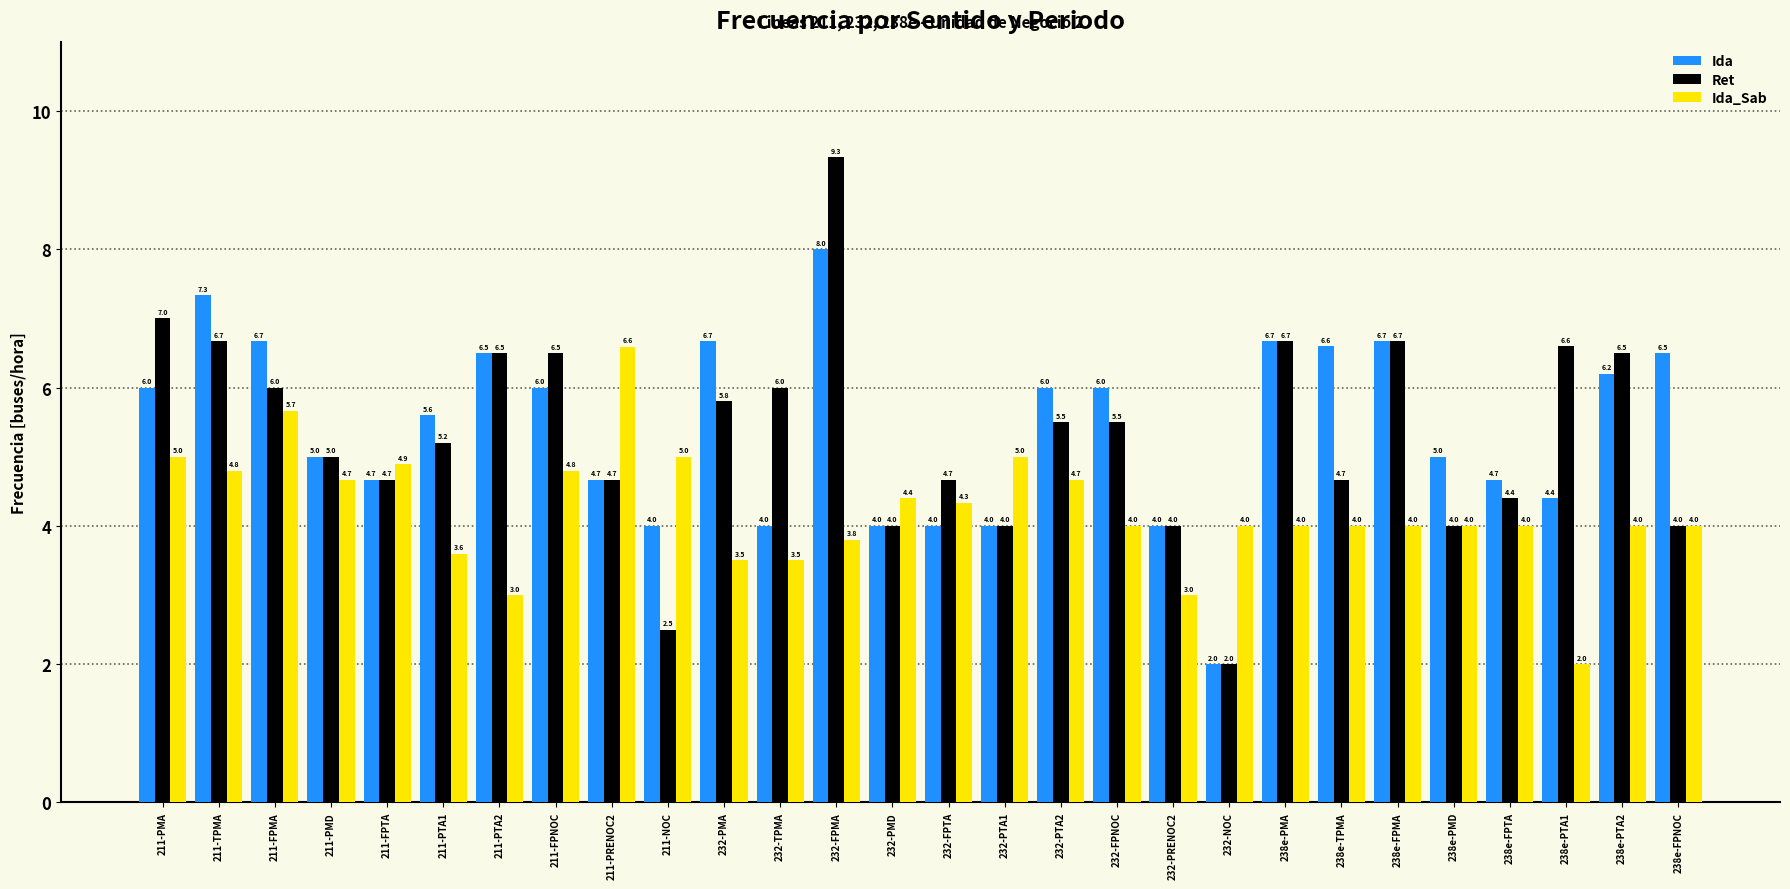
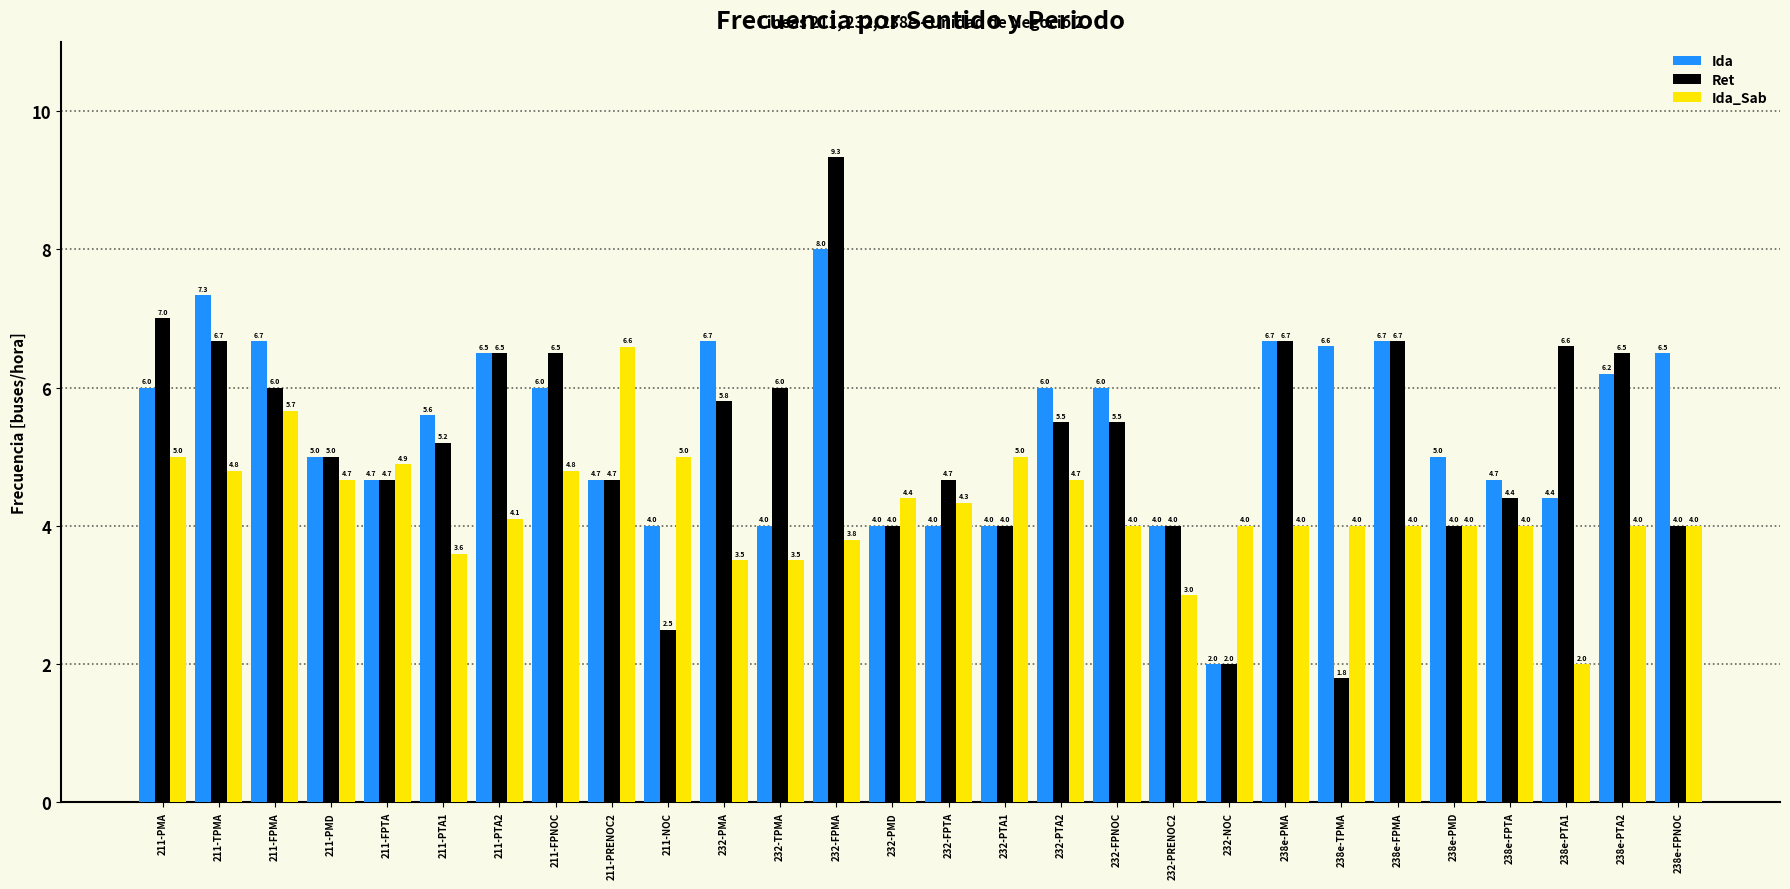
  {
    "Ida": {
      "211-PMA": 6.0,
      "211-TPMA": 7.3,
      "211-FPMA": 6.7,
      "211-PMD": 5.0,
      "211-FPTA": 4.7,
      "211-PTA1": 5.6,
      "211-PTA2": 6.5,
      "211-FPNOC": 6.0,
      "211-PRENOC2": 4.7,
      "211-NOC": 4.0,
      "232-PMA": 6.7,
      "232-TPMA": 4.0,
      "232-FPMA": 8.0,
      "232-PMD": 4.0,
      "232-FPTA": 4.0,
      "232-PTA1": 4.0,
      "232-PTA2": 6.0,
      "232-FPNOC": 6.0,
      "232-PRENOC2": 4.0,
      "232-NOC": 2.0,
      "238e-PMA": 6.7,
      "238e-TPMA": 6.6,
      "238e-FPMA": 6.7,
      "238e-PMD": 5.0,
      "238e-FPTA": 4.7,
      "238e-PTA1": 4.4,
      "238e-PTA2": 6.2,
      "238e-FPNOC": 6.5
    },
    "Ret": {
      "211-PMA": 7.0,
      "211-TPMA": 6.7,
      "211-FPMA": 6.0,
      "211-PMD": 5.0,
      "211-FPTA": 4.7,
      "211-PTA1": 5.2,
      "211-PTA2": 6.5,
      "211-FPNOC": 6.5,
      "211-PRENOC2": 4.7,
      "211-NOC": 2.5,
      "232-PMA": 5.8,
      "232-TPMA": 6.0,
      "232-FPMA": 9.3,
      "232-PMD": 4.0,
      "232-FPTA": 4.7,
      "232-PTA1": 4.0,
      "232-PTA2": 5.5,
      "232-FPNOC": 5.5,
      "232-PRENOC2": 4.0,
      "232-NOC": 2.0,
      "238e-PMA": 6.7,
-     "238e-TPMA": 4.7,
+     "238e-TPMA": 1.8,
      "238e-FPMA": 6.7,
      "238e-PMD": 4.0,
      "238e-FPTA": 4.4,
      "238e-PTA1": 6.6,
      "238e-PTA2": 6.5,
      "238e-FPNOC": 4.0
    },
    "Ida_Sab": {
      "211-PMA": 5.0,
      "211-TPMA": 4.8,
      "211-FPMA": 5.7,
      "211-PMD": 4.7,
      "211-FPTA": 4.9,
      "211-PTA1": 3.6,
-     "211-PTA2": 3.0,
+     "211-PTA2": 4.1,
      "211-FPNOC": 4.8,
      "211-PRENOC2": 6.6,
      "211-NOC": 5.0,
      "232-PMA": 3.5,
      "232-TPMA": 3.5,
      "232-FPMA": 3.8,
      "232-PMD": 4.4,
      "232-FPTA": 4.3,
      "232-PTA1": 5.0,
      "232-PTA2": 4.7,
      "232-FPNOC": 4.0,
      "232-PRENOC2": 3.0,
      "232-NOC": 4.0,
      "238e-PMA": 4.0,
      "238e-TPMA": 4.0,
      "238e-FPMA": 4.0,
      "238e-PMD": 4.0,
      "238e-FPTA": 4.0,
      "238e-PTA1": 2.0,
      "238e-PTA2": 4.0,
      "238e-FPNOC": 4.0
    }
  }
